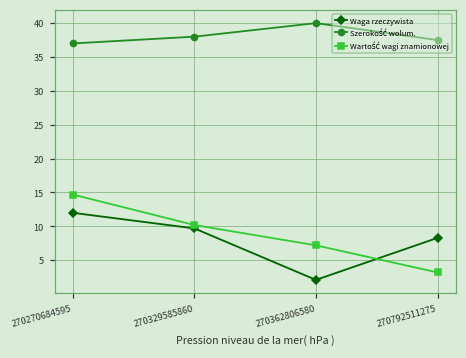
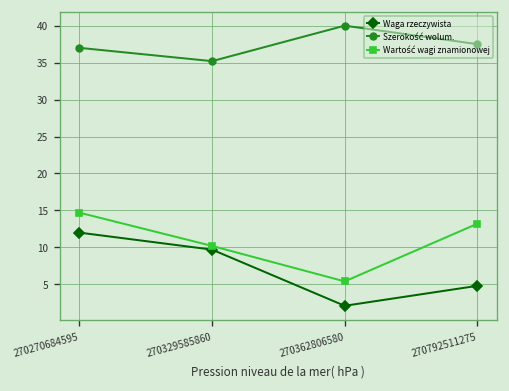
  {
    "Waga rzeczywista": {
      "270270684595": 12,
      "270329585860": 10,
      "270362806580": 2,
-     "270792511275": 8
+     "270792511275": 5
    },
    "Szerokość wolum.": {
      "270270684595": 37,
-     "270329585860": 38,
+     "270329585860": 35,
      "270362806580": 40
    },
    "Wartość wagi znamionowej": {
      "270270684595": 15,
      "270329585860": 10,
-     "270362806580": 7,
-     "270792511275": 3
+     "270362806580": 5,
+     "270792511275": 13
    }
  }
